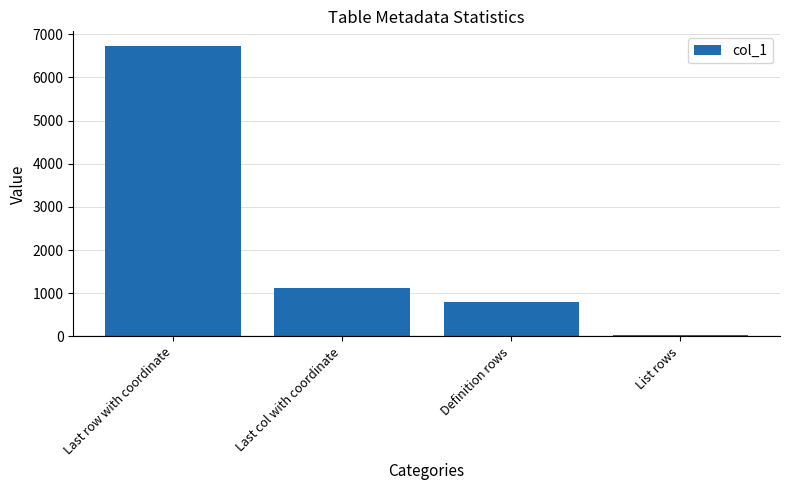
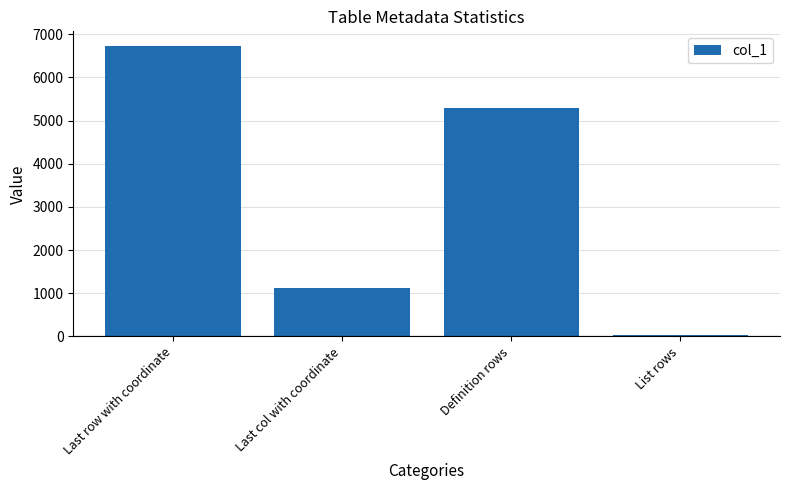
  {
    "Last row with coordinate": 6700,
    "Last col with coordinate": 1100,
-   "Definition rows": 800
+   "Definition rows": 5300
  }
